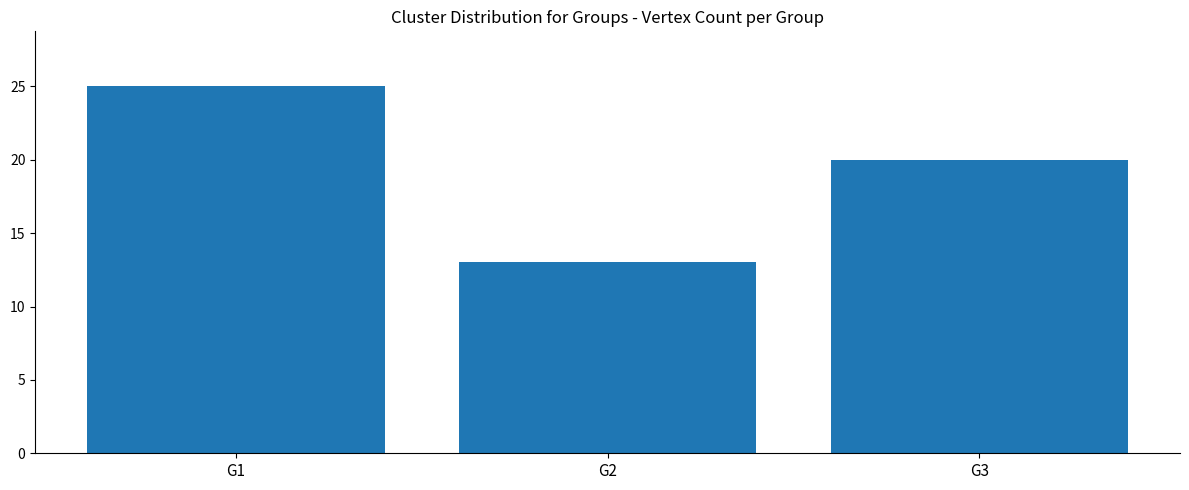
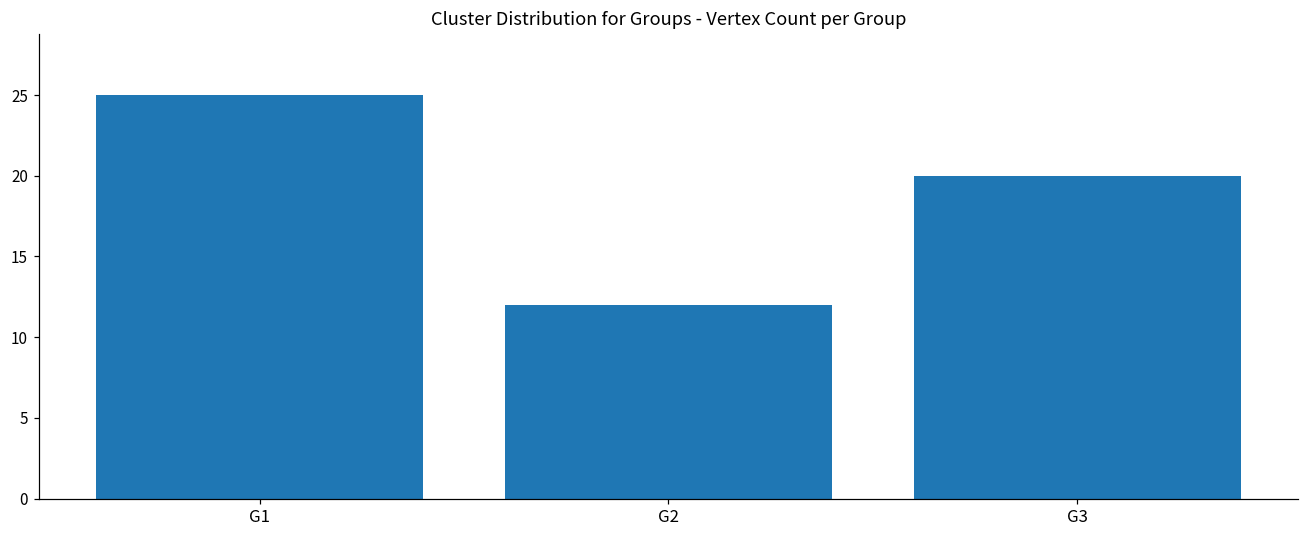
  {
    "G1": 25,
-   "G2": 13,
+   "G2": 12,
    "G3": 20
  }
